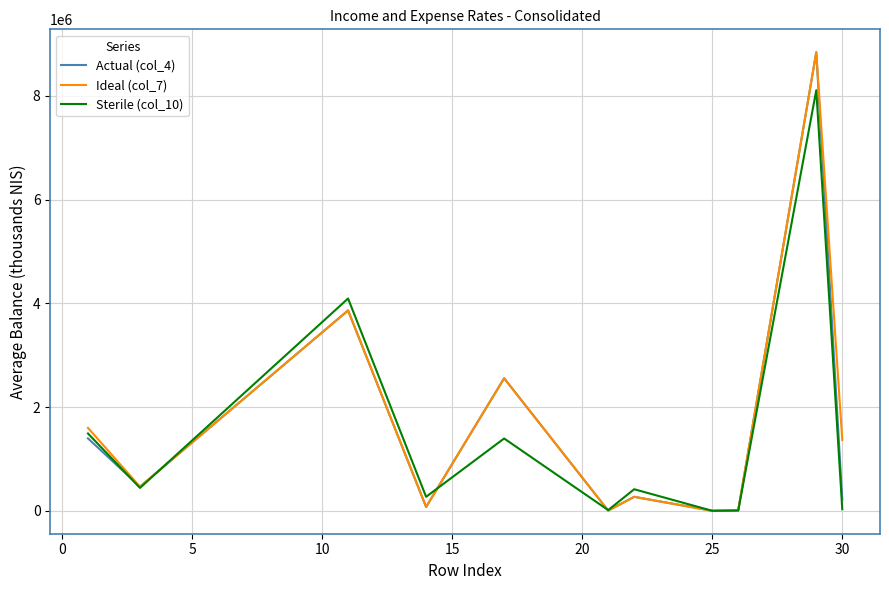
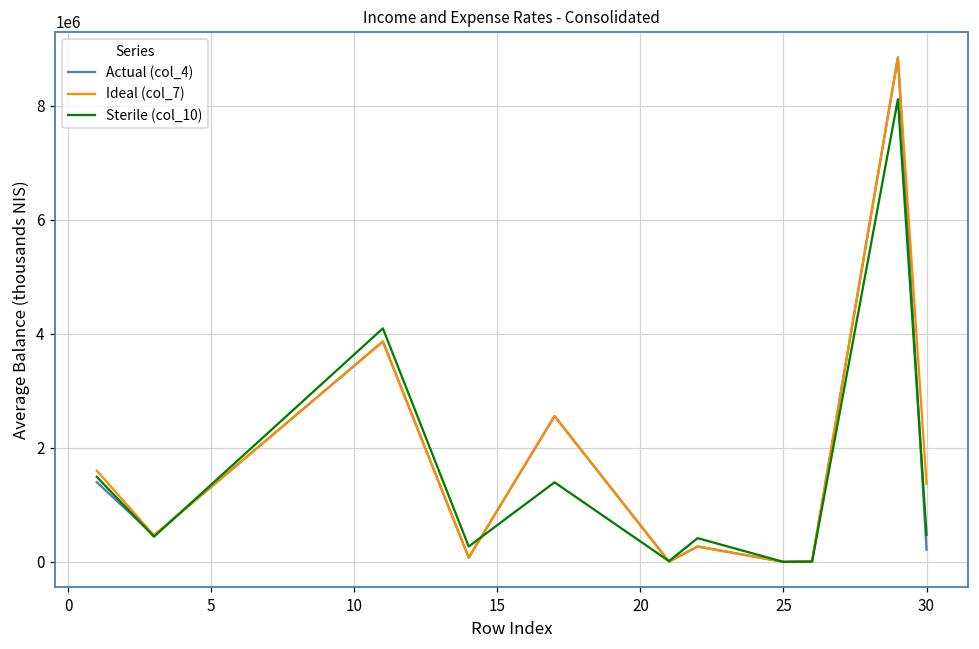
  {
    "Actual (col_4)": {
      "30": 200000
    },
    "Ideal (col_7)": {
      "30": 1400000
    },
    "Sterile (col_10)": {
-     "30": 0
+     "30": 500000
    }
  }
